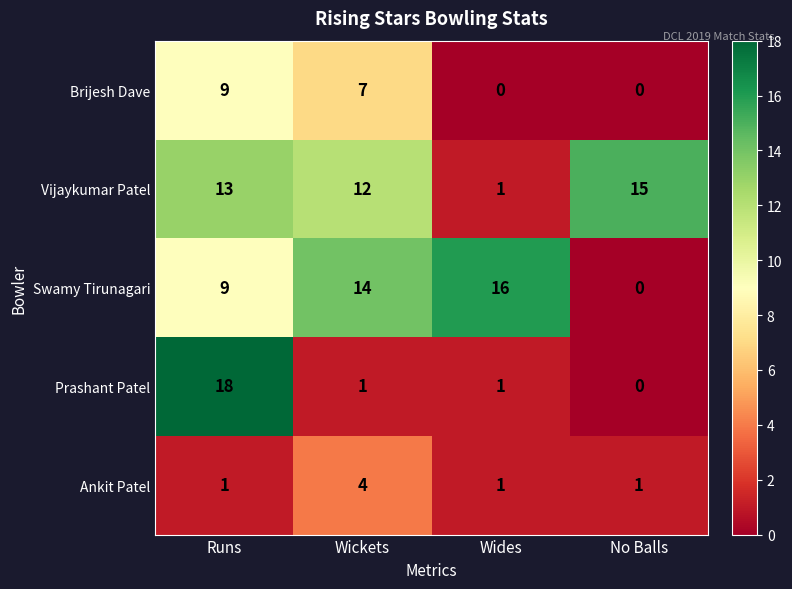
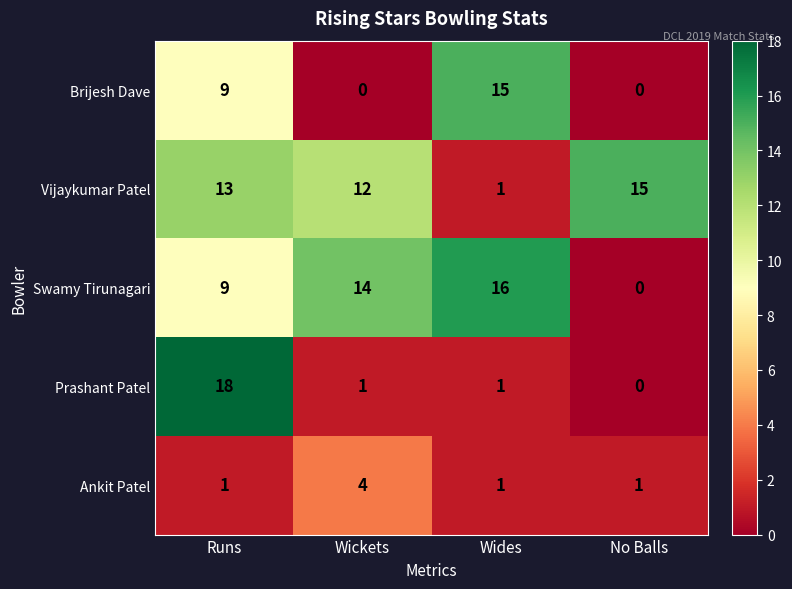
  {
    "Brijesh Dave": {
      "Runs": 9,
-     "Wickets": 7,
-     "Wides": 0,
+     "Wickets": 0,
+     "Wides": 15,
      "No Balls": 0
    },
    "Vijaykumar Patel": {
      "Runs": 13,
      "Wickets": 12,
      "Wides": 1,
      "No Balls": 15
    },
    "Swamy Tirunagari": {
      "Runs": 9,
      "Wickets": 14,
      "Wides": 16,
      "No Balls": 0
    },
    "Prashant Patel": {
      "Runs": 18,
      "Wickets": 1,
      "Wides": 1,
      "No Balls": 0
    },
    "Ankit Patel": {
      "Runs": 1,
      "Wickets": 4,
      "Wides": 1,
      "No Balls": 1
    }
  }
